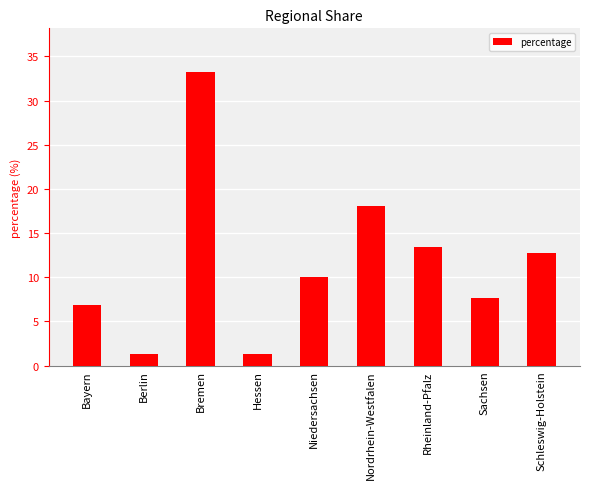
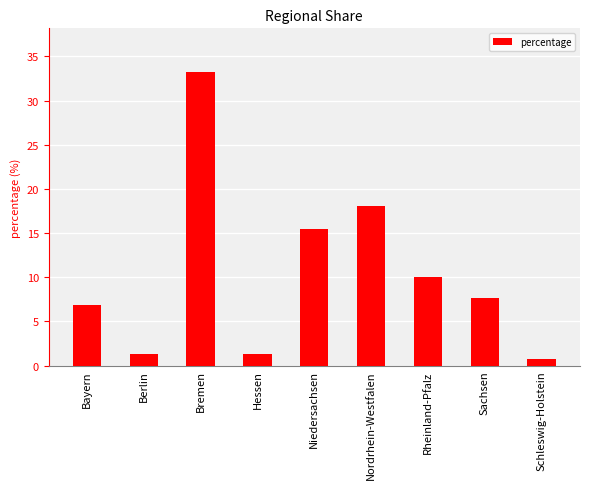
  {
    "Bayern": 7,
    "Berlin": 1,
    "Bremen": 33,
    "Hessen": 1,
-   "Niedersachsen": 10,
+   "Niedersachsen": 16,
    "Nordrhein-Westfalen": 18,
-   "Rheinland-Pfalz": 13,
+   "Rheinland-Pfalz": 10,
    "Sachsen": 8,
-   "Schleswig-Holstein": 13
+   "Schleswig-Holstein": 1
  }
